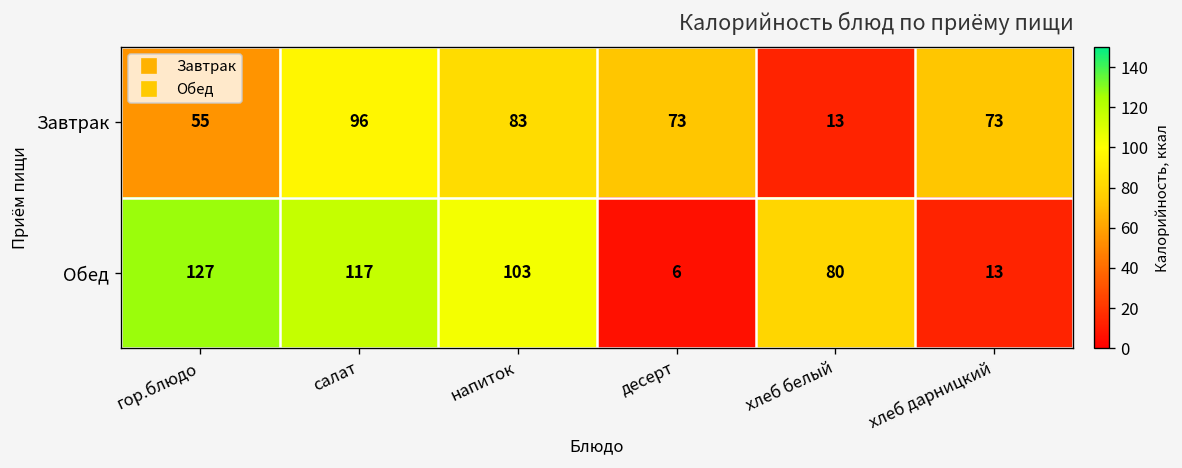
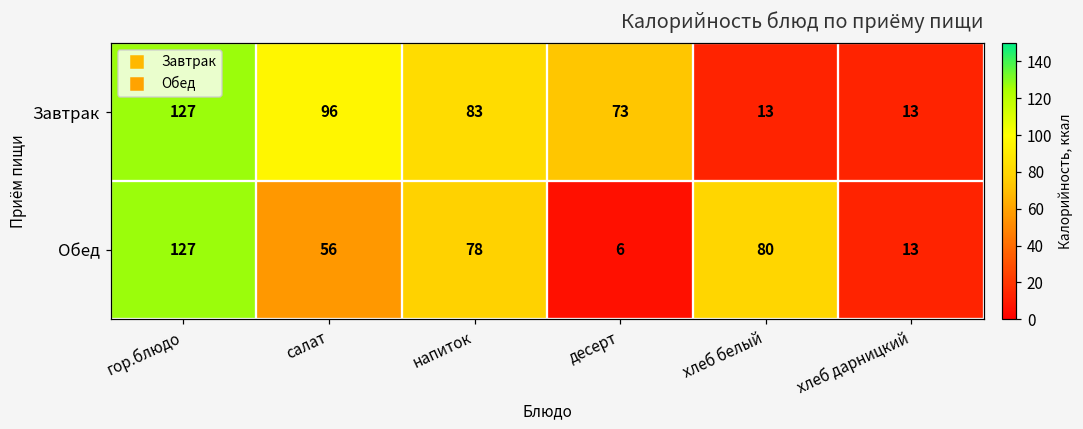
  {
    "Завтрак": {
-     "гор.блюдо": 55,
+     "гор.блюдо": 127,
      "салат": 96,
      "напиток": 83,
      "десерт": 73,
      "хлеб белый": 13,
-     "хлеб дарницкий": 73
+     "хлеб дарницкий": 13
    },
    "Обед": {
      "гор.блюдо": 127,
-     "салат": 117,
-     "напиток": 103,
+     "салат": 56,
+     "напиток": 78,
      "десерт": 6,
      "хлеб белый": 80,
      "хлеб дарницкий": 13
    }
  }
